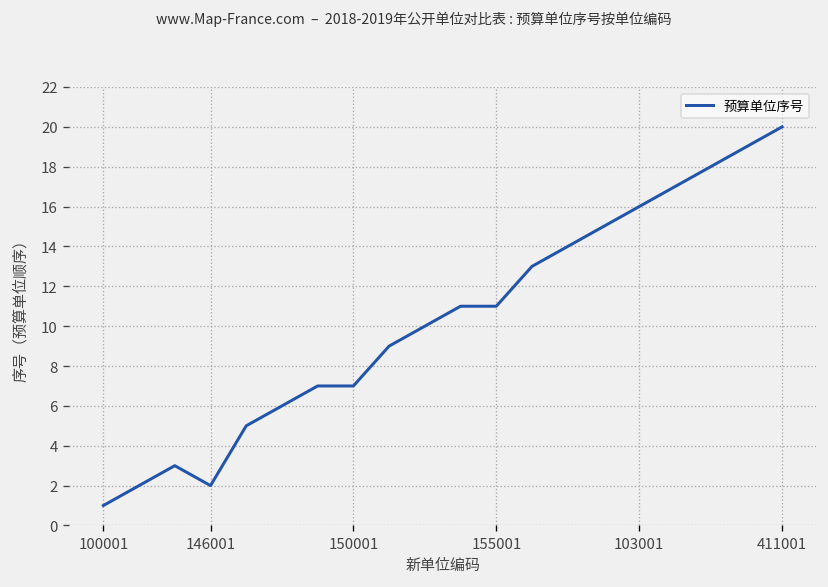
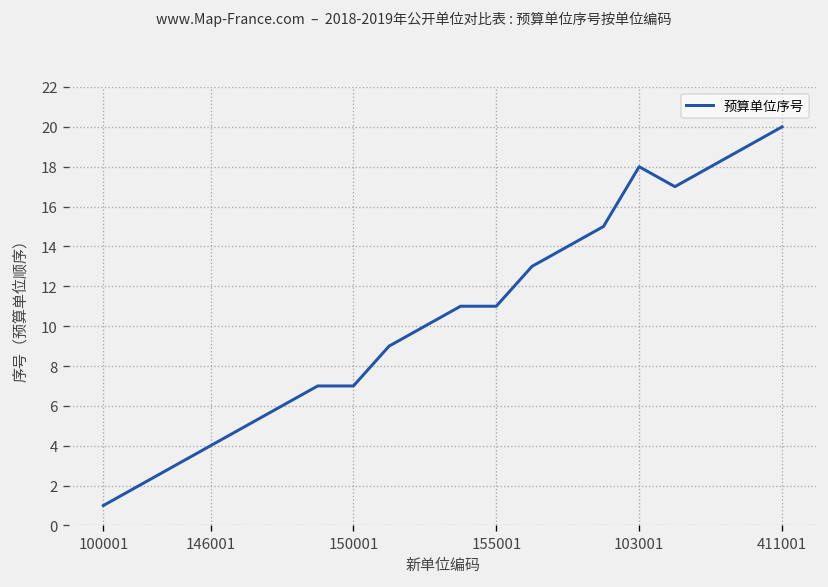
  {
    "100001": 1,
-   "146001": 2,
+   "146001": 4,
    "150001": 7,
    "155001": 11,
-   "103001": 16,
+   "103001": 18,
    "411001": 20
  }
